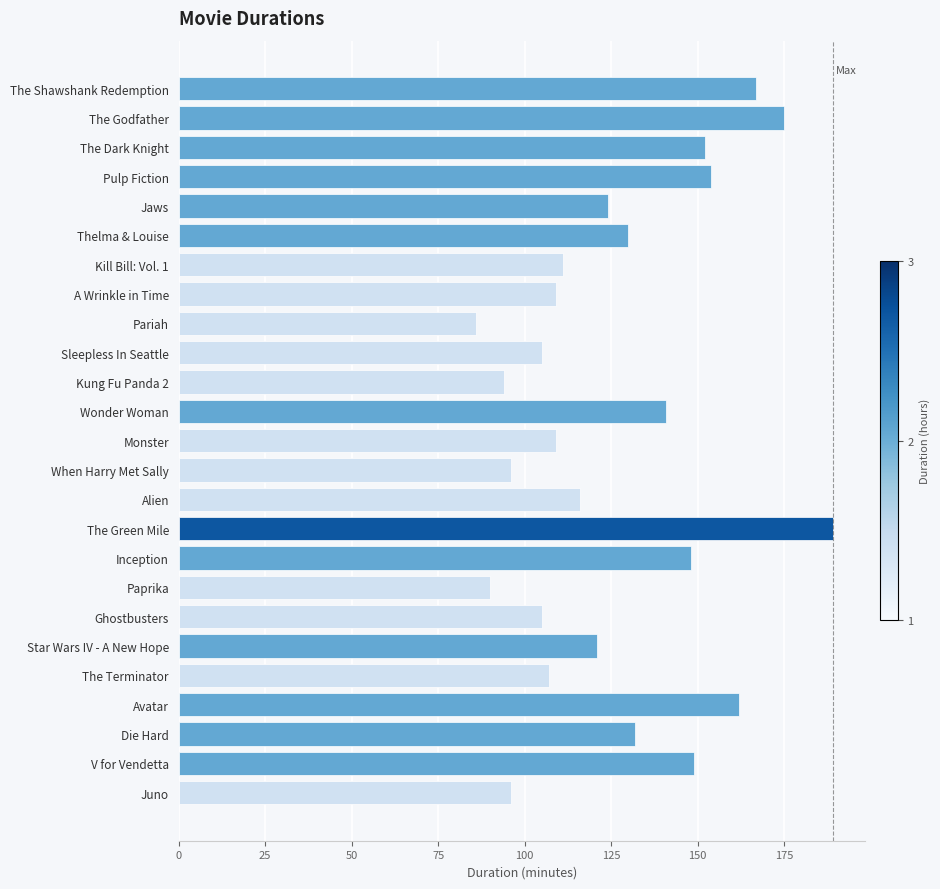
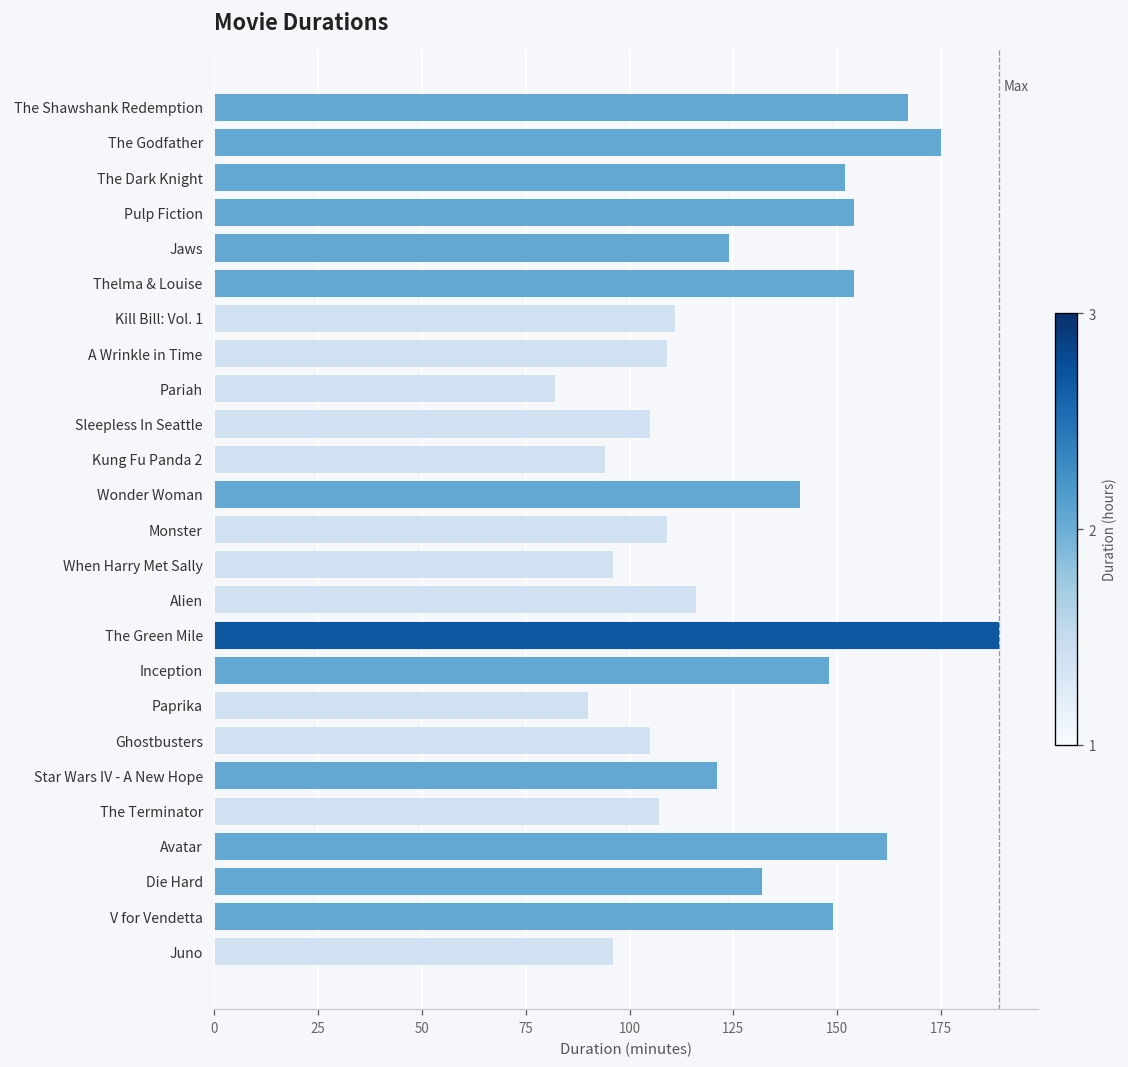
  {
    "The Shawshank Redemption": 167,
    "The Godfather": 175,
    "The Dark Knight": 152,
    "Pulp Fiction": 154,
    "Jaws": 124,
-   "Thelma & Louise": 130,
+   "Thelma & Louise": 154,
    "Kill Bill: Vol. 1": 111,
    "A Wrinkle in Time": 109,
-   "Pariah": 86,
+   "Pariah": 82,
    "Sleepless In Seattle": 105,
    "Kung Fu Panda 2": 94,
    "Wonder Woman": 141,
    "Monster": 109,
    "When Harry Met Sally": 96,
    "Alien": 116,
    "The Green Mile": 189,
    "Inception": 148,
    "Paprika": 90,
    "Ghostbusters": 105,
    "Star Wars IV - A New Hope": 121,
    "The Terminator": 107,
    "Avatar": 162,
    "Die Hard": 132,
    "V for Vendetta": 149,
    "Juno": 96
  }
